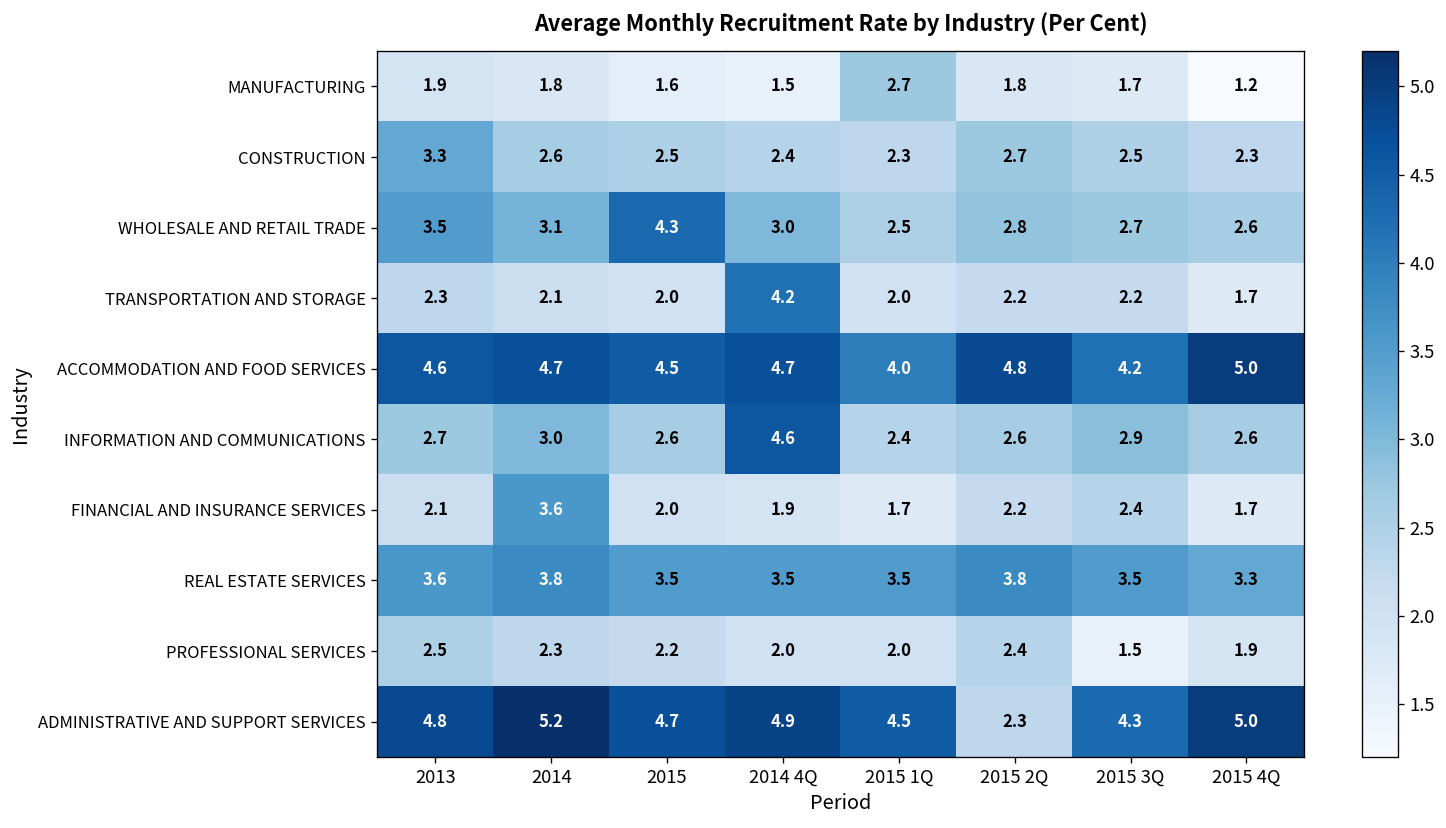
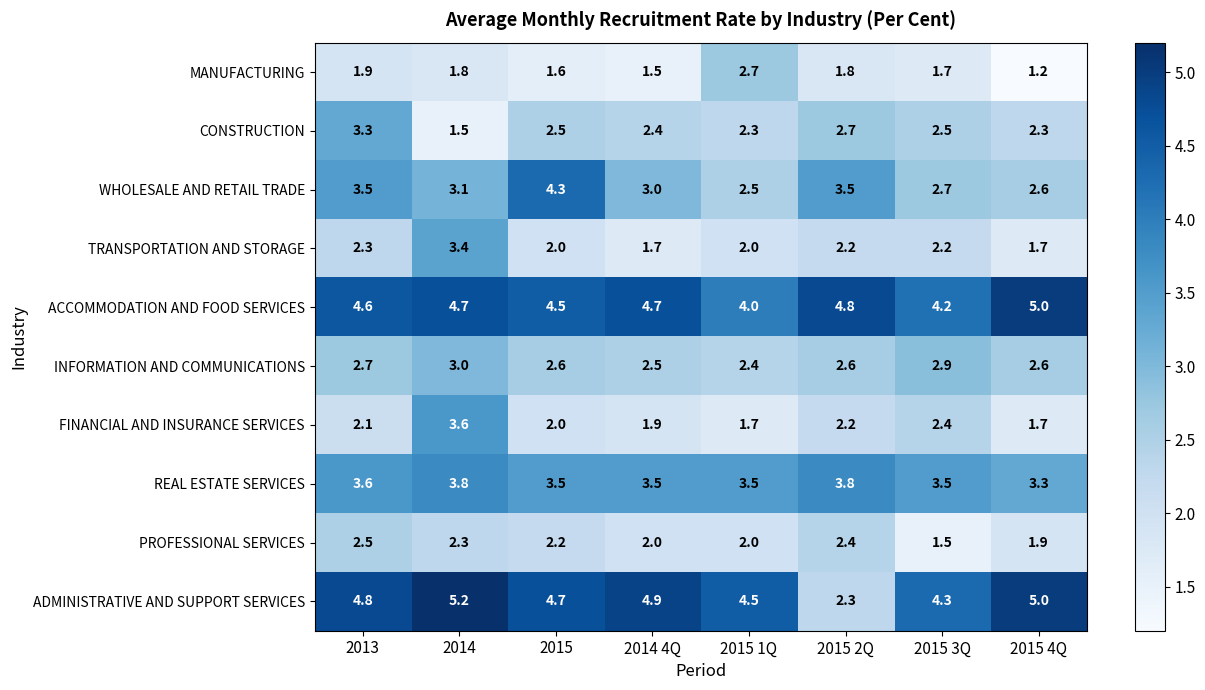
  {
    "MANUFACTURING": {
      "2013": 1.9,
      "2014": 1.8,
      "2015": 1.6,
      "2014 4Q": 1.5,
      "2015 1Q": 2.7,
      "2015 2Q": 1.8,
      "2015 3Q": 1.7,
      "2015 4Q": 1.2
    },
    "CONSTRUCTION": {
      "2013": 3.3,
-     "2014": 2.6,
+     "2014": 1.5,
      "2015": 2.5,
      "2014 4Q": 2.4,
      "2015 1Q": 2.3,
      "2015 2Q": 2.7,
      "2015 3Q": 2.5,
      "2015 4Q": 2.3
    },
    "WHOLESALE AND RETAIL TRADE": {
      "2013": 3.5,
      "2014": 3.1,
      "2015": 4.3,
      "2014 4Q": 3.0,
      "2015 1Q": 2.5,
-     "2015 2Q": 2.8,
+     "2015 2Q": 3.5,
      "2015 3Q": 2.7,
      "2015 4Q": 2.6
    },
    "TRANSPORTATION AND STORAGE": {
      "2013": 2.3,
-     "2014": 2.1,
+     "2014": 3.4,
      "2015": 2.0,
-     "2014 4Q": 4.2,
+     "2014 4Q": 1.7,
      "2015 1Q": 2.0,
      "2015 2Q": 2.2,
      "2015 3Q": 2.2,
      "2015 4Q": 1.7
    },
    "ACCOMMODATION AND FOOD SERVICES": {
      "2013": 4.6,
      "2014": 4.7,
      "2015": 4.5,
      "2014 4Q": 4.7,
      "2015 1Q": 4.0,
      "2015 2Q": 4.8,
      "2015 3Q": 4.2,
      "2015 4Q": 5.0
    },
    "INFORMATION AND COMMUNICATIONS": {
      "2013": 2.7,
      "2014": 3.0,
      "2015": 2.6,
-     "2014 4Q": 4.6,
+     "2014 4Q": 2.5,
      "2015 1Q": 2.4,
      "2015 2Q": 2.6,
      "2015 3Q": 2.9,
      "2015 4Q": 2.6
    },
    "FINANCIAL AND INSURANCE SERVICES": {
      "2013": 2.1,
      "2014": 3.6,
      "2015": 2.0,
      "2014 4Q": 1.9,
      "2015 1Q": 1.7,
      "2015 2Q": 2.2,
      "2015 3Q": 2.4,
      "2015 4Q": 1.7
    },
    "REAL ESTATE SERVICES": {
      "2013": 3.6,
      "2014": 3.8,
      "2015": 3.5,
      "2014 4Q": 3.5,
      "2015 1Q": 3.5,
      "2015 2Q": 3.8,
      "2015 3Q": 3.5,
      "2015 4Q": 3.3
    },
    "PROFESSIONAL SERVICES": {
      "2013": 2.5,
      "2014": 2.3,
      "2015": 2.2,
      "2014 4Q": 2.0,
      "2015 1Q": 2.0,
      "2015 2Q": 2.4,
      "2015 3Q": 1.5,
      "2015 4Q": 1.9
    },
    "ADMINISTRATIVE AND SUPPORT SERVICES": {
      "2013": 4.8,
      "2014": 5.2,
      "2015": 4.7,
      "2014 4Q": 4.9,
      "2015 1Q": 4.5,
      "2015 2Q": 2.3,
      "2015 3Q": 4.3,
      "2015 4Q": 5.0
    }
  }
